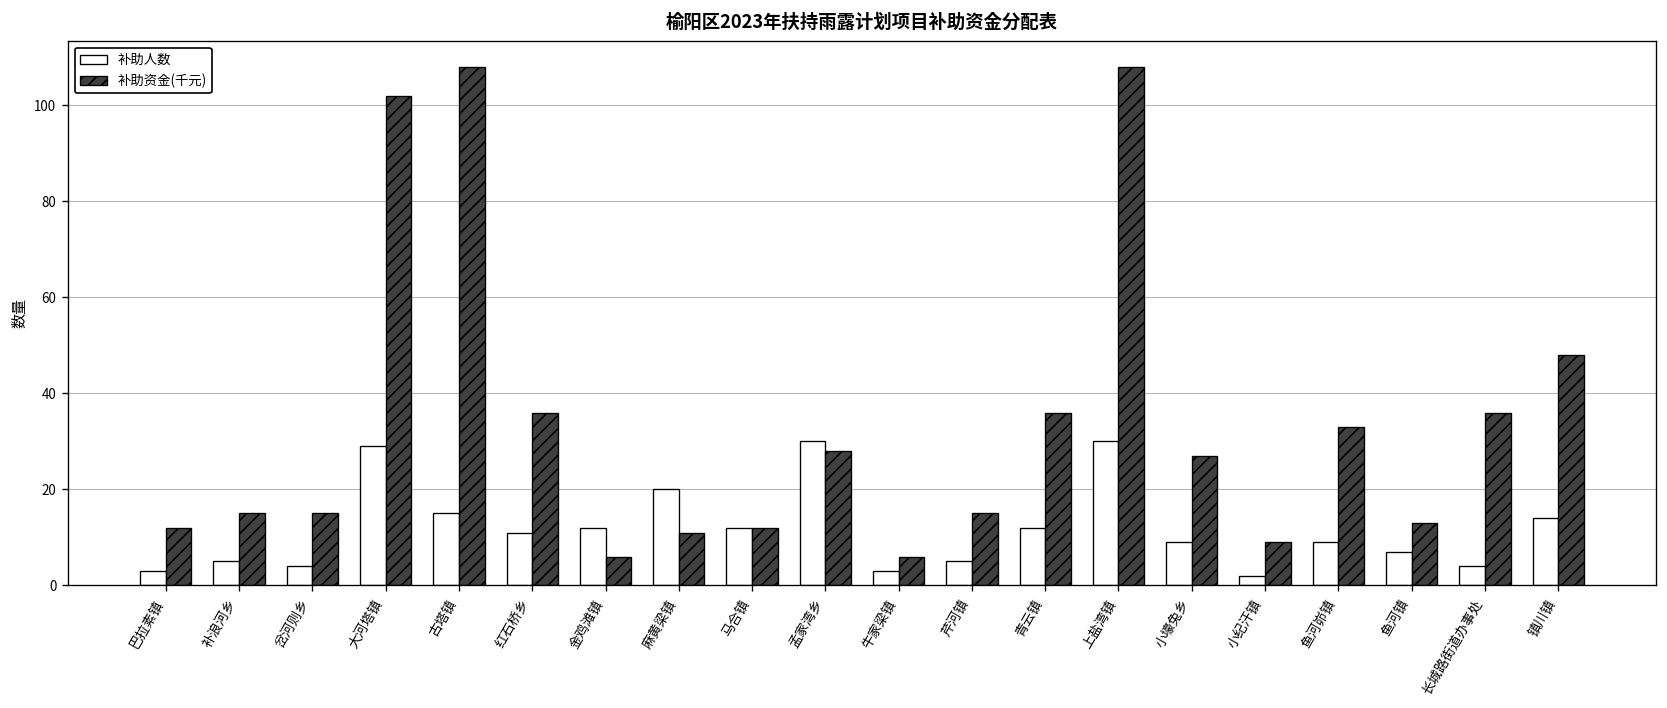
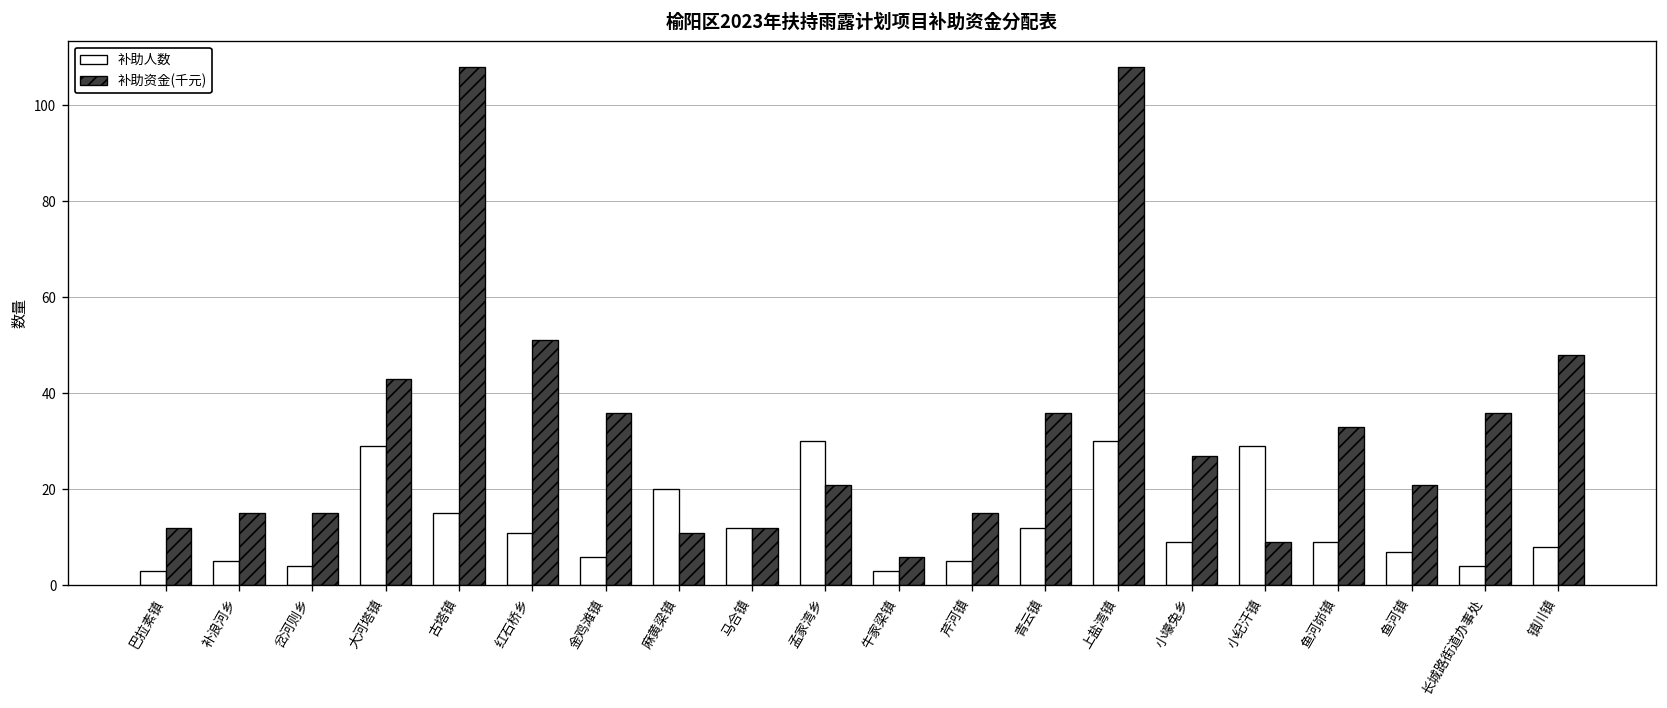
  {
    "补助人数": {
      "巴拉素镇": 3,
      "补浪河乡": 5,
      "岔河则乡": 4,
      "大河塔镇": 29,
      "古塔镇": 15,
      "红石桥乡": 11,
-     "金鸡滩镇": 12,
+     "金鸡滩镇": 6,
      "麻黄梁镇": 20,
      "马合镇": 12,
      "孟家湾乡": 30,
      "牛家梁镇": 3,
      "芹河镇": 5,
      "青云镇": 12,
      "上盐湾镇": 30,
      "小壕兔乡": 9,
-     "小纪汗镇": 2,
+     "小纪汗镇": 29,
      "鱼河峁镇": 9,
      "鱼河镇": 7,
      "长城路街道办事处": 4,
-     "镇川镇": 14
+     "镇川镇": 8
    },
    "补助资金(千元)": {
      "巴拉素镇": 12,
      "补浪河乡": 15,
      "岔河则乡": 15,
-     "大河塔镇": 102,
+     "大河塔镇": 43,
      "古塔镇": 108,
-     "红石桥乡": 36,
-     "金鸡滩镇": 6,
+     "红石桥乡": 51,
+     "金鸡滩镇": 36,
      "麻黄梁镇": 11,
      "马合镇": 12,
-     "孟家湾乡": 28,
+     "孟家湾乡": 21,
      "牛家梁镇": 6,
      "芹河镇": 15,
      "青云镇": 36,
      "上盐湾镇": 108,
      "小壕兔乡": 27,
      "小纪汗镇": 9,
      "鱼河峁镇": 33,
-     "鱼河镇": 13,
+     "鱼河镇": 21,
      "长城路街道办事处": 36,
      "镇川镇": 48
    }
  }
